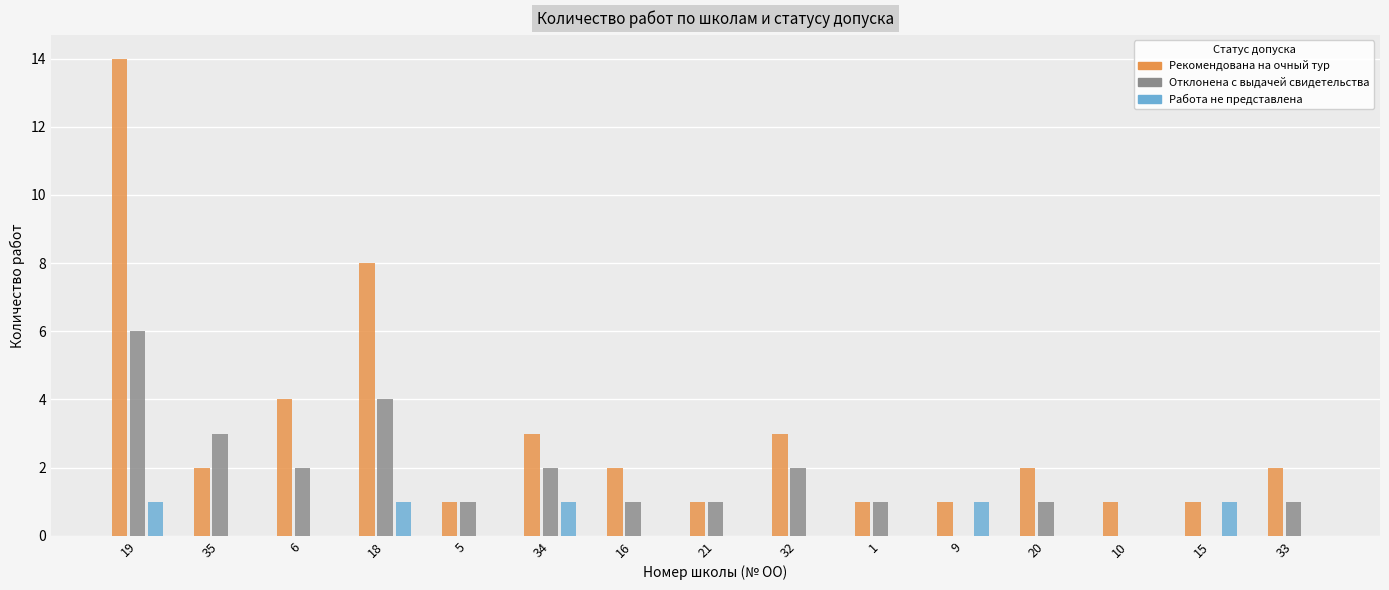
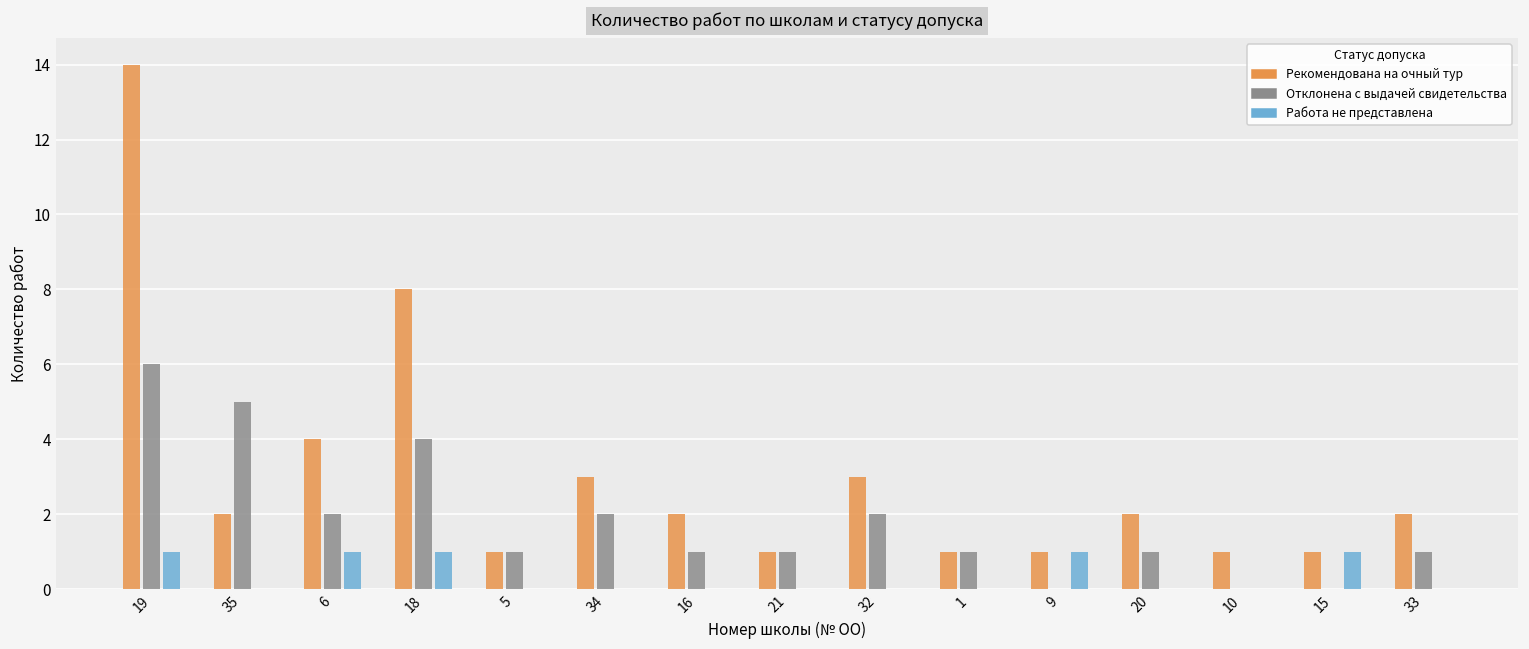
  {
    "Рекомендована на очный тур": {
      "19": 14,
      "35": 2,
      "6": 4,
      "18": 8,
      "5": 1,
      "34": 3,
      "16": 2,
      "21": 1,
      "32": 3,
      "1": 1,
      "9": 1,
      "20": 2,
      "10": 1,
      "15": 1,
      "33": 2
    },
    "Отклонена с выдачей свидетельства": {
      "19": 6,
-     "35": 3,
+     "35": 5,
      "6": 2,
      "18": 4,
      "5": 1,
      "34": 2,
      "16": 1,
      "21": 1,
      "32": 2,
      "1": 1,
      "9": 0,
      "20": 1,
      "10": 0,
      "15": 0,
      "33": 1
    },
    "Работа не представлена": {
      "19": 1,
      "35": 0,
-     "6": 0,
+     "6": 1,
      "18": 1,
      "5": 0,
-     "34": 1,
+     "34": 0,
      "16": 0,
      "21": 0,
      "32": 0,
      "1": 0,
      "9": 1,
      "20": 0,
      "10": 0,
      "15": 1,
      "33": 0
    }
  }
